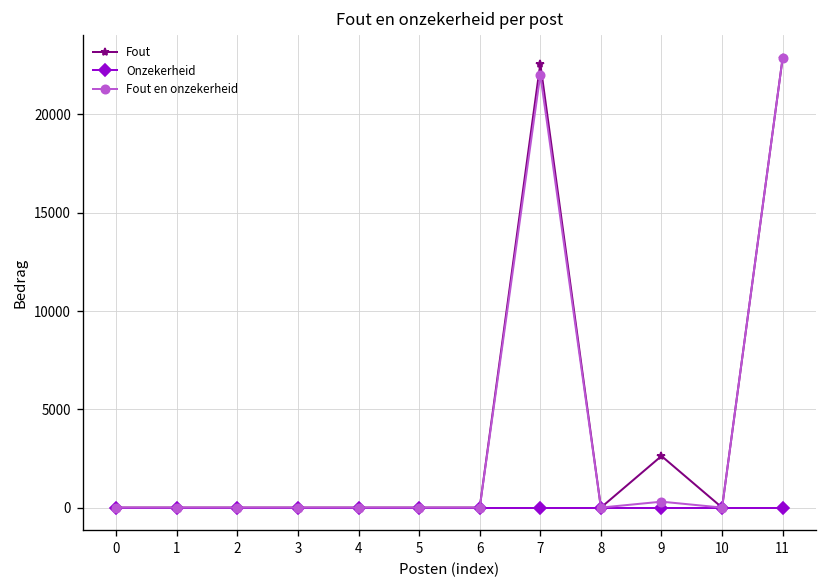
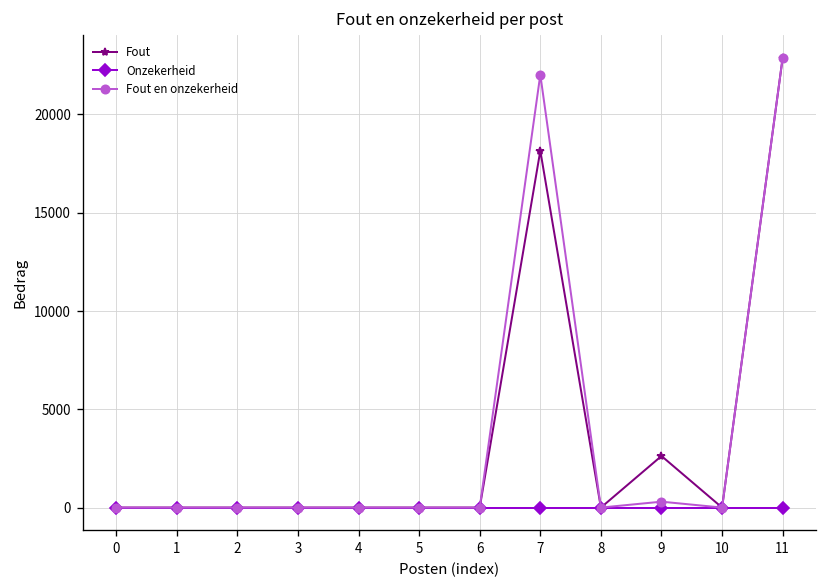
  {
    "Fout": {
-     "7": 22600,
+     "7": 18200,
      "9": 2600
    },
    "Onzekerheid": {
      "7": 0,
      "9": 0,
      "11": 0
    },
    "Fout en onzekerheid": {
      "7": 22000,
      "9": 300
    }
  }
